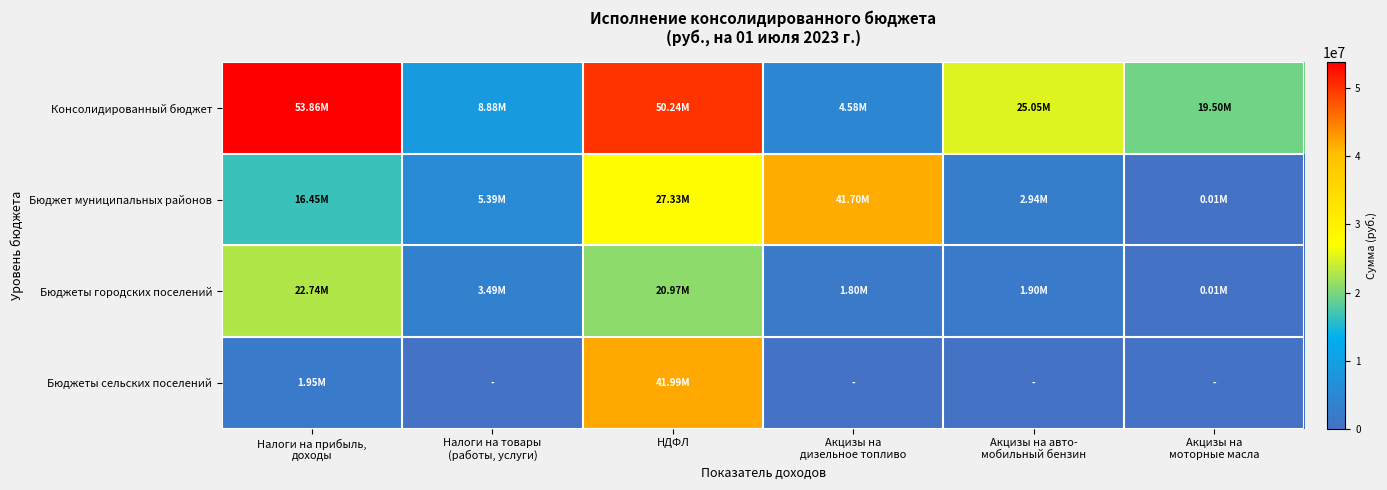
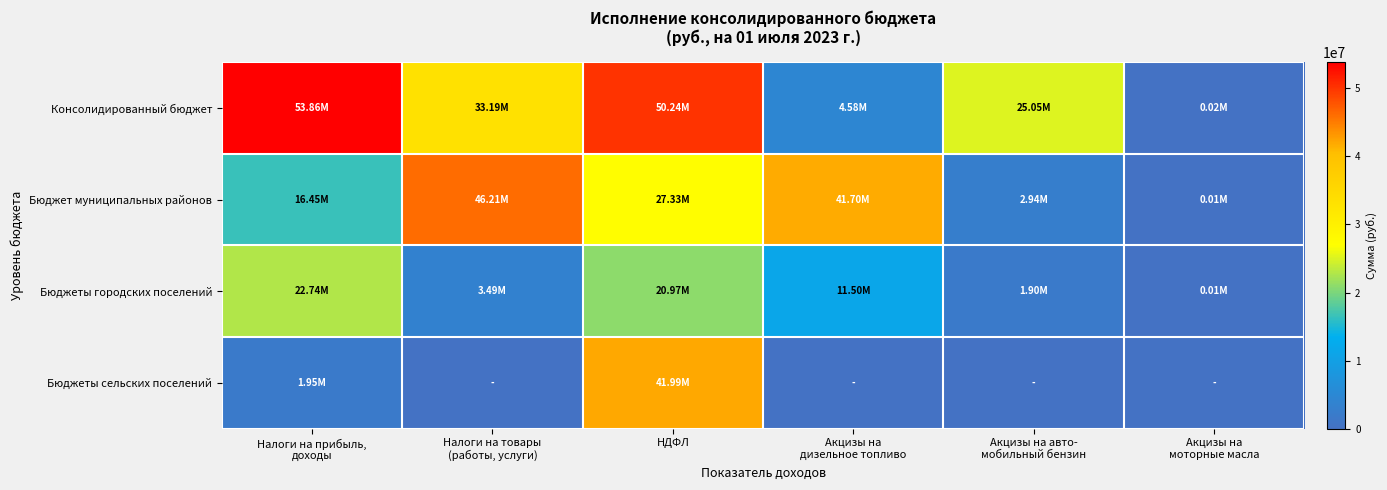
  {
    "Консолидированный бюджет": {
      "Налоги на прибыль, доходы": "53.86M",
-     "Налоги на товары (работы, услуги)": "8.88M",
+     "Налоги на товары (работы, услуги)": "33.19M",
      "НДФЛ": "50.24M",
      "Акцизы на дизельное топливо": "4.58M",
      "Акцизы на авто- мобильный бензин": "25.05M",
-     "Акцизы на моторные масла": "19.50M"
+     "Акцизы на моторные масла": "0.02M"
    },
    "Бюджет муниципальных районов": {
      "Налоги на прибыль, доходы": "16.45M",
-     "Налоги на товары (работы, услуги)": "5.39M",
+     "Налоги на товары (работы, услуги)": "46.21M",
      "НДФЛ": "27.33M",
      "Акцизы на дизельное топливо": "41.70M",
      "Акцизы на авто- мобильный бензин": "2.94M",
      "Акцизы на моторные масла": "0.01M"
    },
    "Бюджеты городских поселений": {
      "Налоги на прибыль, доходы": "22.74M",
      "Налоги на товары (работы, услуги)": "3.49M",
      "НДФЛ": "20.97M",
-     "Акцизы на дизельное топливо": "1.80M",
+     "Акцизы на дизельное топливо": "11.50M",
      "Акцизы на авто- мобильный бензин": "1.90M",
      "Акцизы на моторные масла": "0.01M"
    },
    "Бюджеты сельских поселений": {
      "Налоги на прибыль, доходы": "1.95M",
      "НДФЛ": "41.99M"
    }
  }
